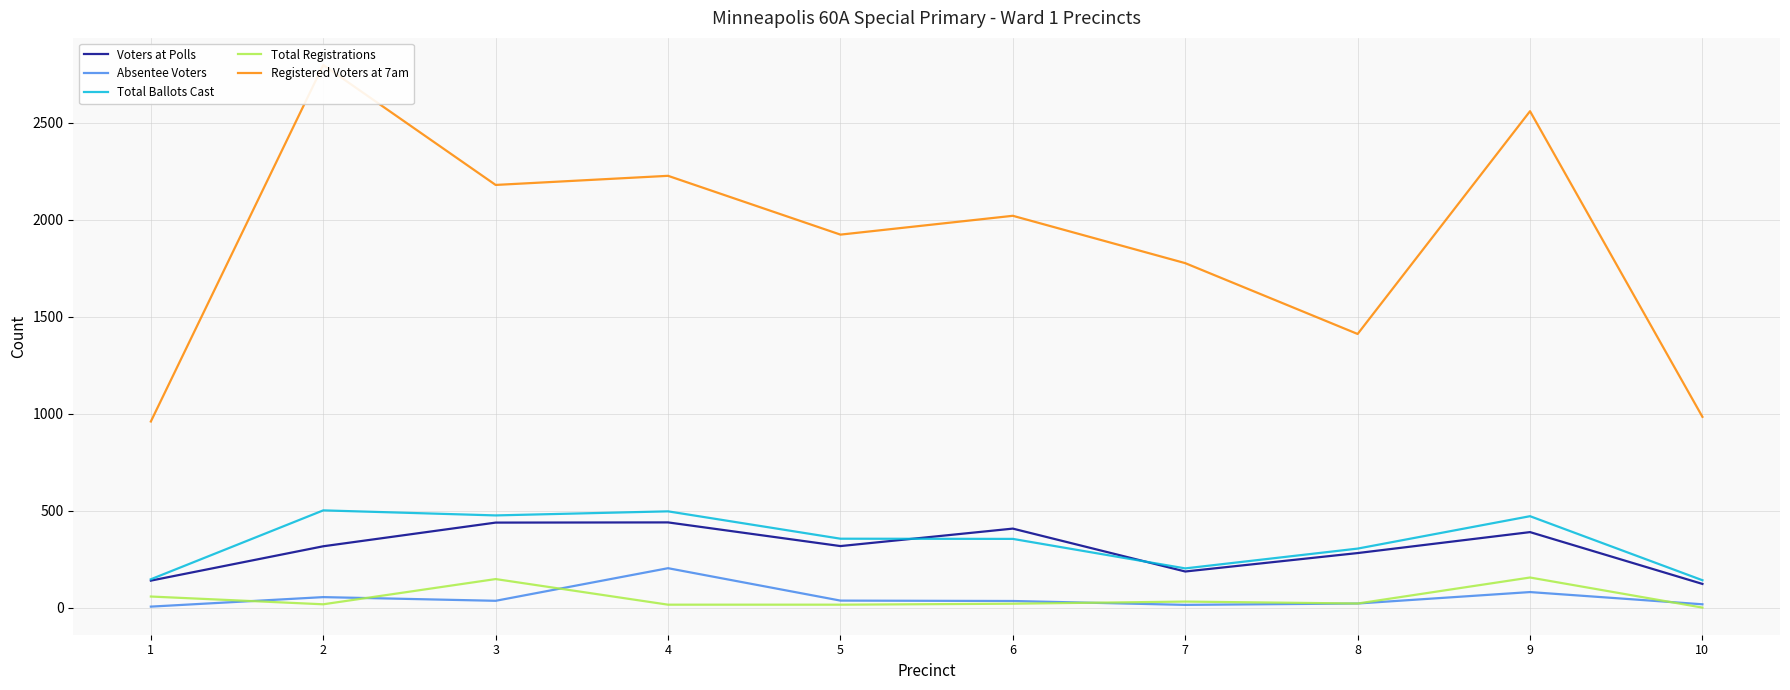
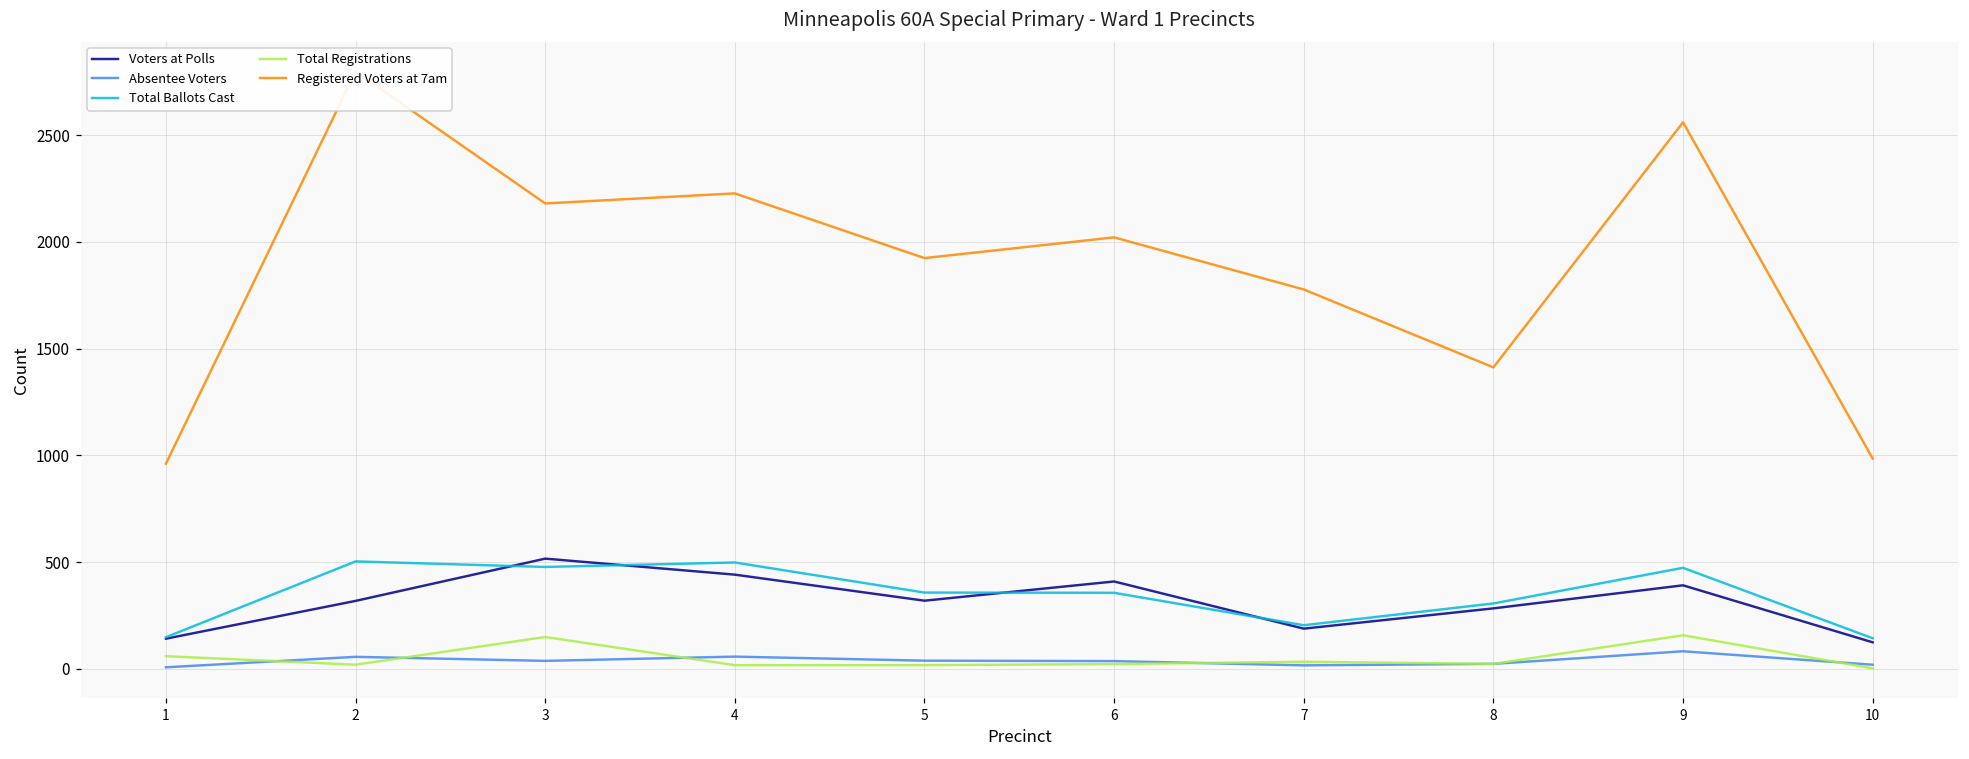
  {
    "Voters at Polls": {
      "2": 320,
-     "3": 440,
+     "3": 520,
      "4": 440,
      "5": 320,
      "6": 410,
      "7": 190,
      "8": 280,
      "9": 390,
      "10": 120
    },
    "Absentee Voters": {
      "1": 10,
      "2": 60,
      "3": 40,
-     "4": 210,
+     "4": 60,
      "5": 40,
      "6": 40,
      "7": 20,
      "9": 80,
      "10": 20
    },
    "Total Ballots Cast": {
      "2": 500,
      "3": 480,
      "4": 500,
      "5": 360,
      "6": 360,
      "7": 200,
      "8": 310,
      "9": 470,
      "10": 140
    },
    "Total Registrations": {
      "1": 60,
      "2": 20,
      "3": 150,
      "4": 20,
      "5": 20,
      "6": 20,
      "7": 30,
      "9": 160,
      "10": 0
    },
    "Registered Voters at 7am": {
      "1": 960,
      "3": 2180,
      "4": 2230,
      "5": 1920,
      "6": 2020,
      "7": 1780,
      "8": 1410,
      "9": 2560,
      "10": 990
    }
  }
